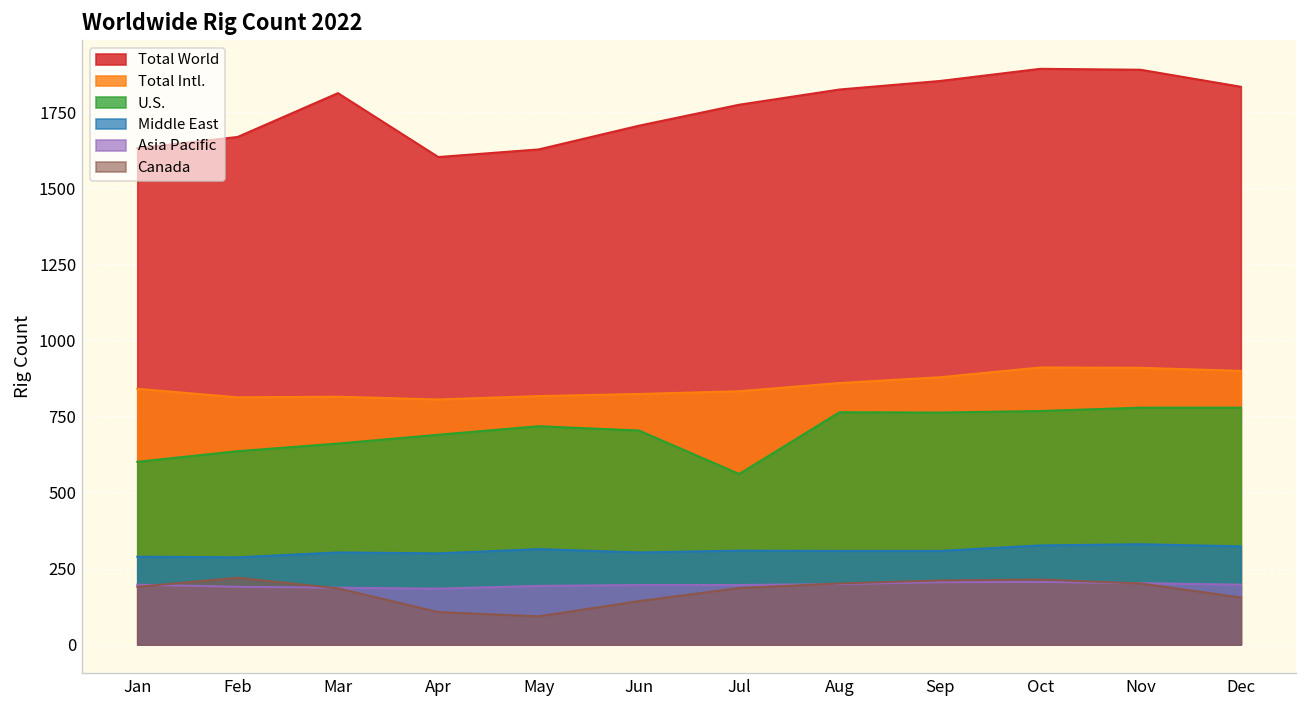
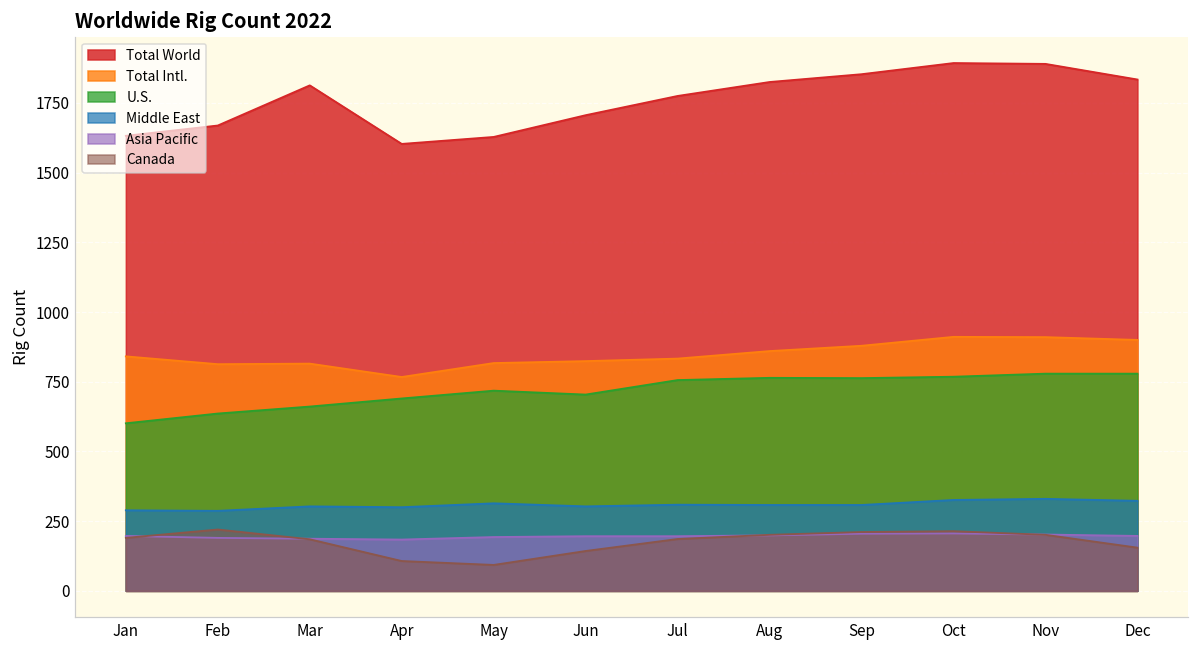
  {
    "Total World": {
      "Feb": 1670,
      "Mar": 1810,
      "Apr": 1600,
      "May": 1630,
      "Jun": 1710,
      "Jul": 1780,
      "Aug": 1830,
      "Sep": 1850,
      "Oct": 1890,
      "Nov": 1890,
      "Dec": 1830
    },
    "Total Intl.": {
      "Jan": 840,
      "Feb": 810,
      "Mar": 820,
-     "Apr": 810,
+     "Apr": 770,
      "May": 820,
      "Jun": 820,
      "Jul": 830,
      "Aug": 860,
      "Sep": 880,
      "Oct": 910,
      "Nov": 910,
      "Dec": 900
    },
    "U.S.": {
      "Jan": 600,
      "Feb": 640,
      "Mar": 660,
      "Apr": 690,
      "May": 720,
      "Jun": 700,
-     "Jul": 560,
+     "Jul": 760,
      "Aug": 760,
      "Sep": 760,
      "Oct": 770,
      "Nov": 780,
      "Dec": 780
    },
    "Middle East": {
      "Jan": 290,
      "Feb": 290,
      "Mar": 300,
      "Apr": 300,
      "May": 310,
      "Jun": 300,
      "Jul": 310,
      "Aug": 310,
      "Sep": 310,
      "Oct": 330,
      "Nov": 330,
      "Dec": 320
    },
    "Asia Pacific": {
      "Feb": 190,
      "Apr": 180,
      "May": 190,
      "Jun": 200,
      "Dec": 200
    },
    "Canada": {
      "Feb": 220,
      "Apr": 110,
      "May": 90,
      "Jun": 140,
      "Dec": 160
    }
  }
